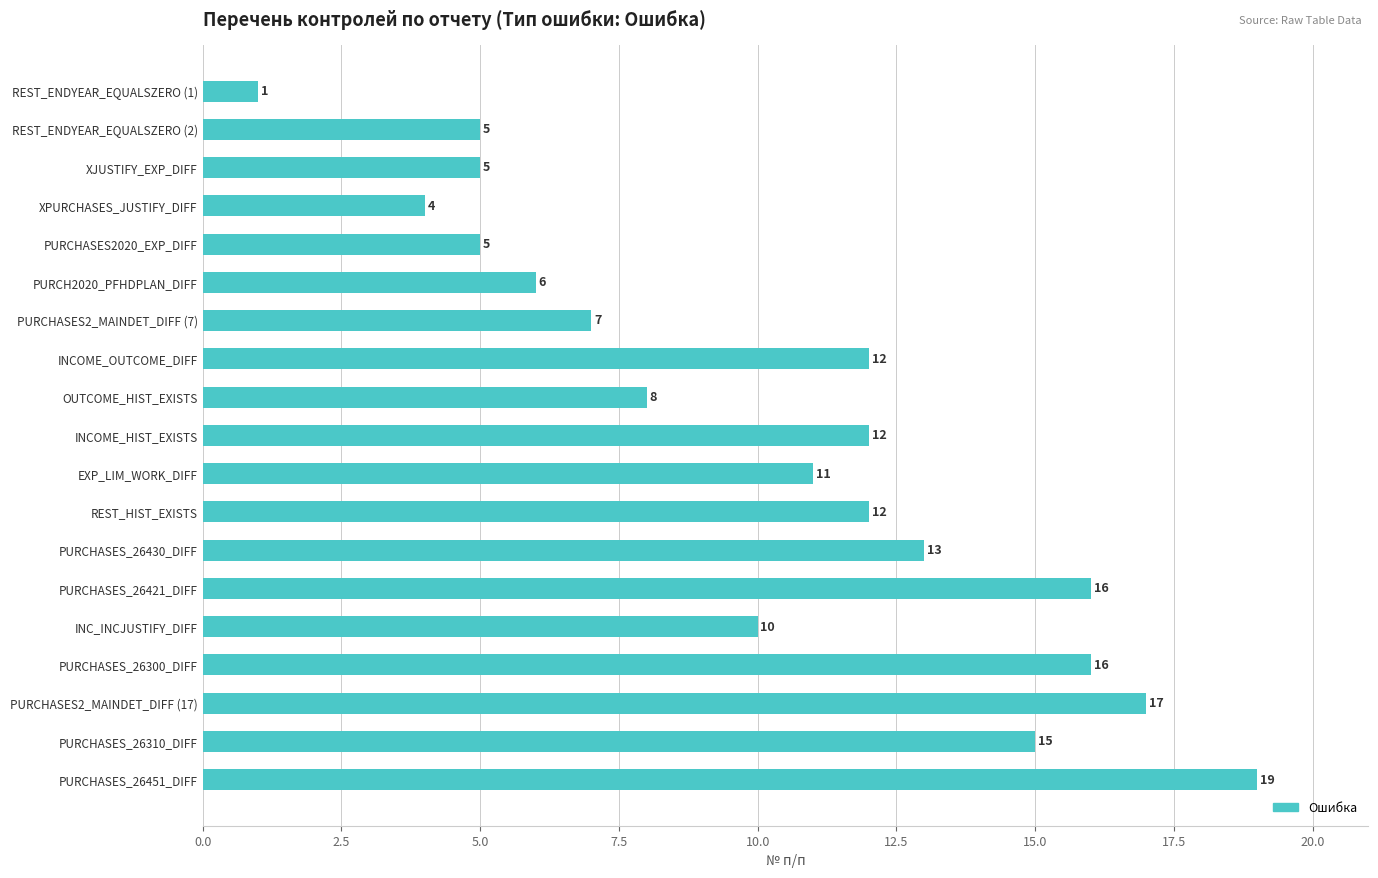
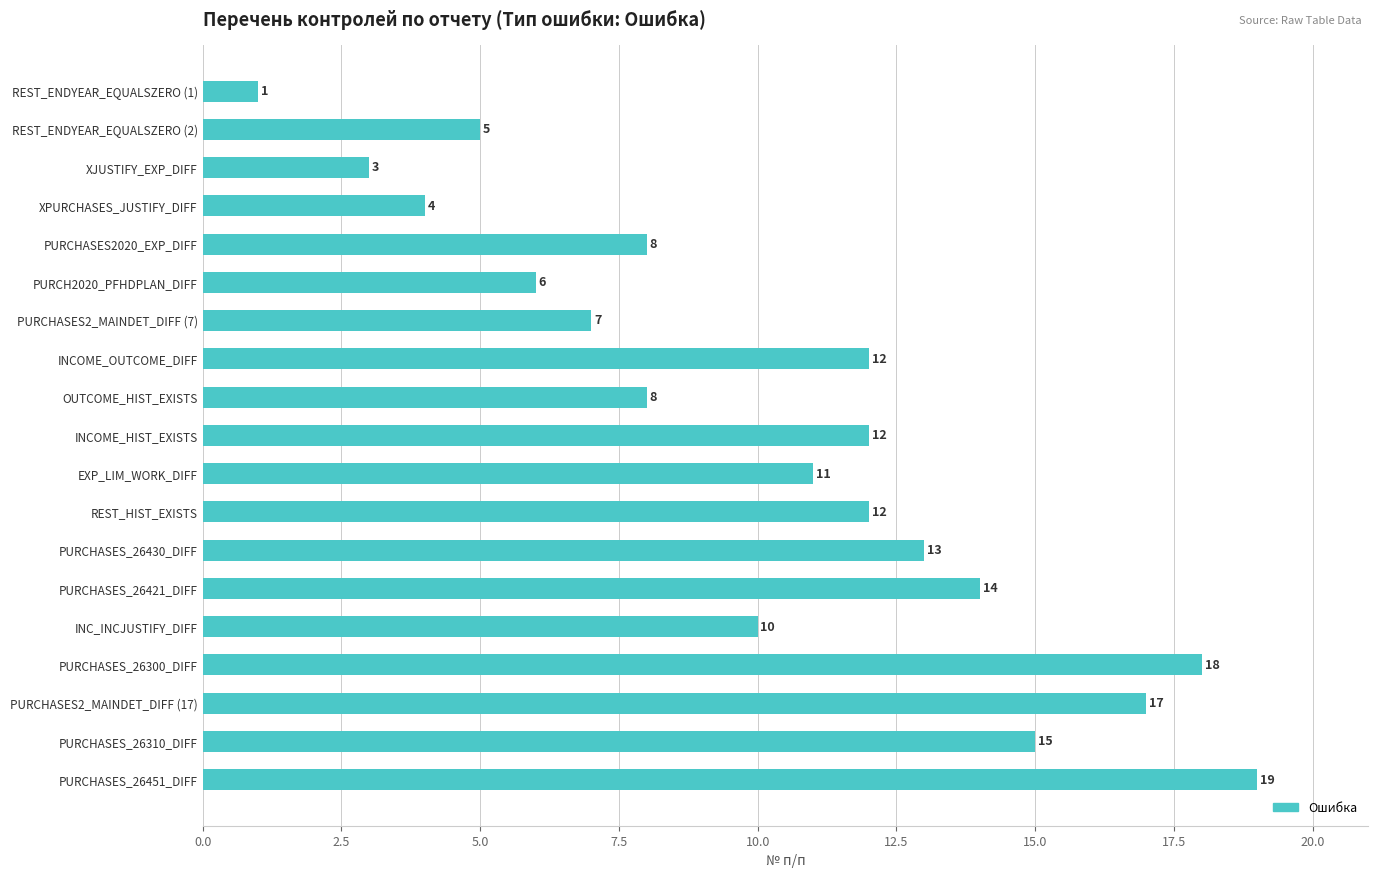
  {
    "REST_ENDYEAR_EQUALSZERO (1)": 1,
    "REST_ENDYEAR_EQUALSZERO (2)": 5,
-   "XJUSTIFY_EXP_DIFF": 5,
+   "XJUSTIFY_EXP_DIFF": 3,
    "XPURCHASES_JUSTIFY_DIFF": 4,
-   "PURCHASES2020_EXP_DIFF": 5,
+   "PURCHASES2020_EXP_DIFF": 8,
    "PURCH2020_PFHDPLAN_DIFF": 6,
    "PURCHASES2_MAINDET_DIFF (7)": 7,
    "INCOME_OUTCOME_DIFF": 12,
    "OUTCOME_HIST_EXISTS": 8,
    "INCOME_HIST_EXISTS": 12,
    "EXP_LIM_WORK_DIFF": 11,
    "REST_HIST_EXISTS": 12,
    "PURCHASES_26430_DIFF": 13,
-   "PURCHASES_26421_DIFF": 16,
+   "PURCHASES_26421_DIFF": 14,
    "INC_INCJUSTIFY_DIFF": 10,
-   "PURCHASES_26300_DIFF": 16,
+   "PURCHASES_26300_DIFF": 18,
    "PURCHASES2_MAINDET_DIFF (17)": 17,
    "PURCHASES_26310_DIFF": 15,
    "PURCHASES_26451_DIFF": 19
  }
